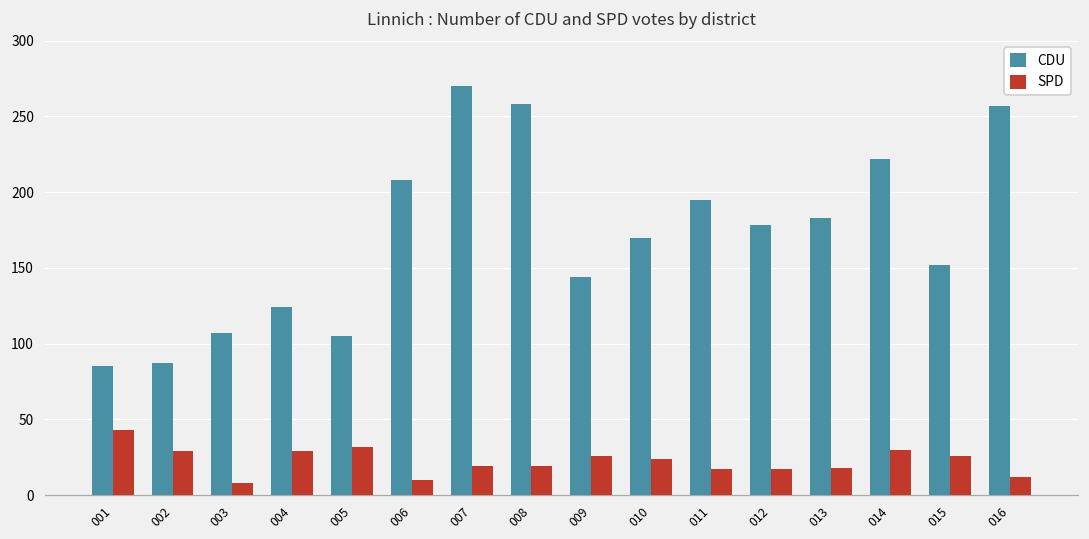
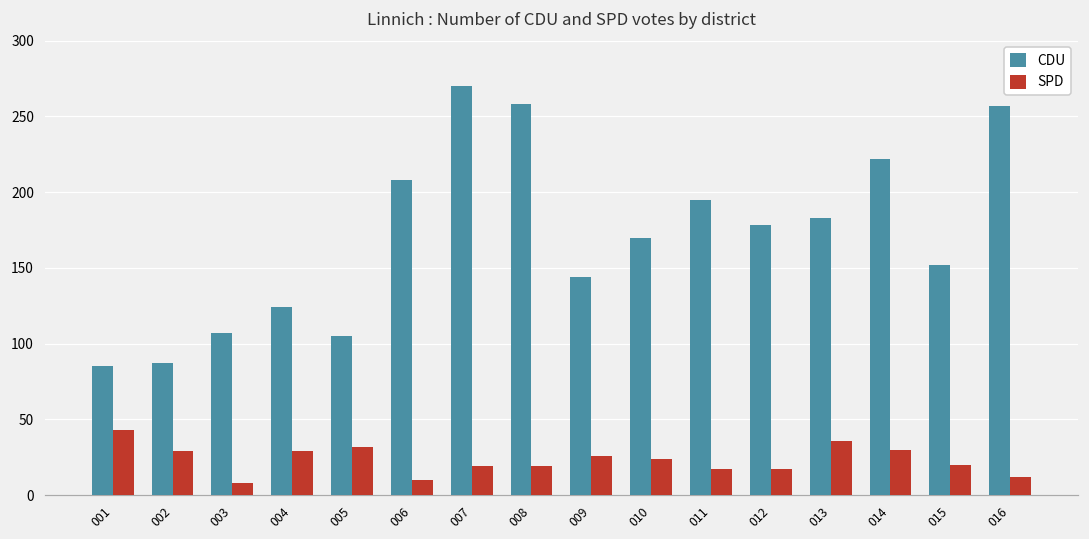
  {
    "CDU": {
      "001": 85,
      "002": 87,
      "003": 107,
      "004": 124,
      "005": 105,
      "006": 208,
      "007": 270,
      "008": 258,
      "009": 144,
      "010": 170,
      "011": 195,
      "012": 178,
      "013": 183,
      "014": 222,
      "015": 152,
      "016": 257
    },
    "SPD": {
      "001": 43,
      "002": 29,
      "003": 8,
      "004": 29,
      "005": 32,
      "006": 10,
      "007": 19,
      "008": 19,
      "009": 26,
      "010": 24,
      "011": 17,
      "012": 17,
-     "013": 18,
+     "013": 36,
      "014": 30,
-     "015": 26,
+     "015": 20,
      "016": 12
    }
  }
